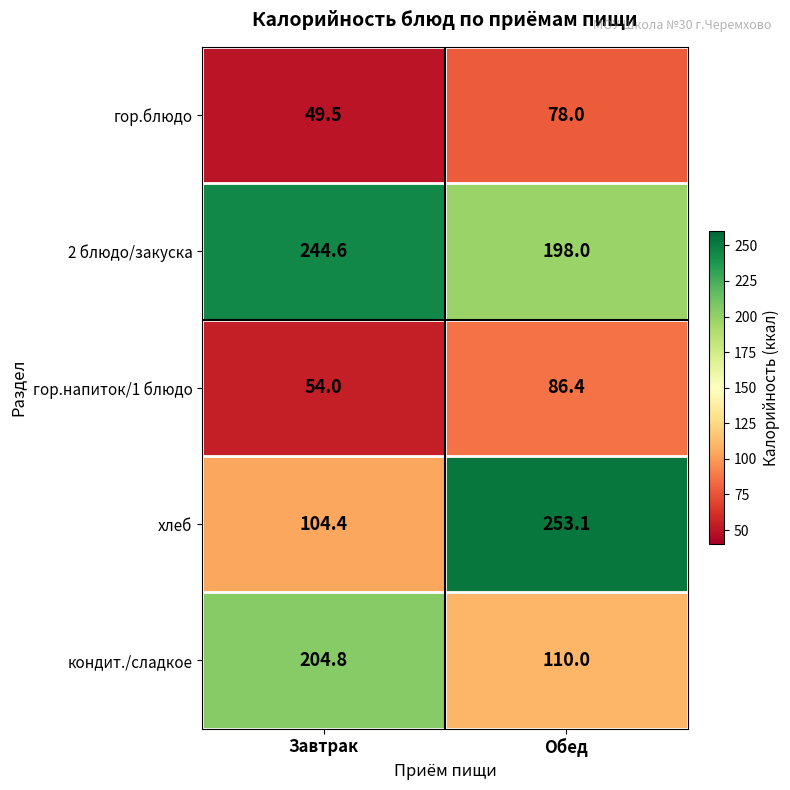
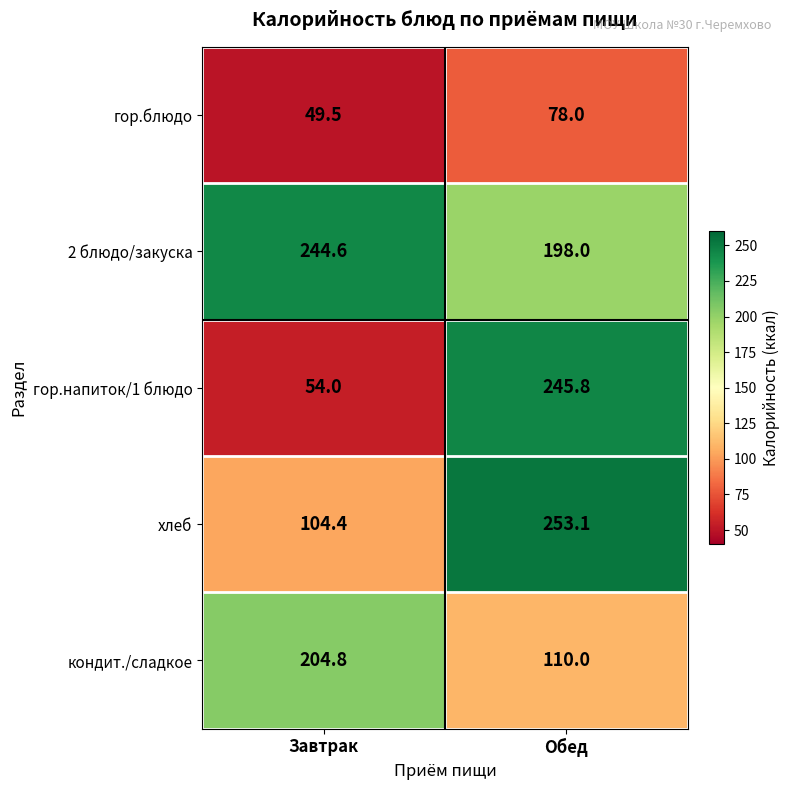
  {
    "гор.блюдо": {
      "Завтрак": 49.5,
      "Обед": 78.0
    },
    "2 блюдо/закуска": {
      "Завтрак": 244.6,
      "Обед": 198.0
    },
    "гор.напиток/1 блюдо": {
      "Завтрак": 54.0,
-     "Обед": 86.4
+     "Обед": 245.8
    },
    "хлеб": {
      "Завтрак": 104.4,
      "Обед": 253.1
    },
    "кондит./сладкое": {
      "Завтрак": 204.8,
      "Обед": 110.0
    }
  }
